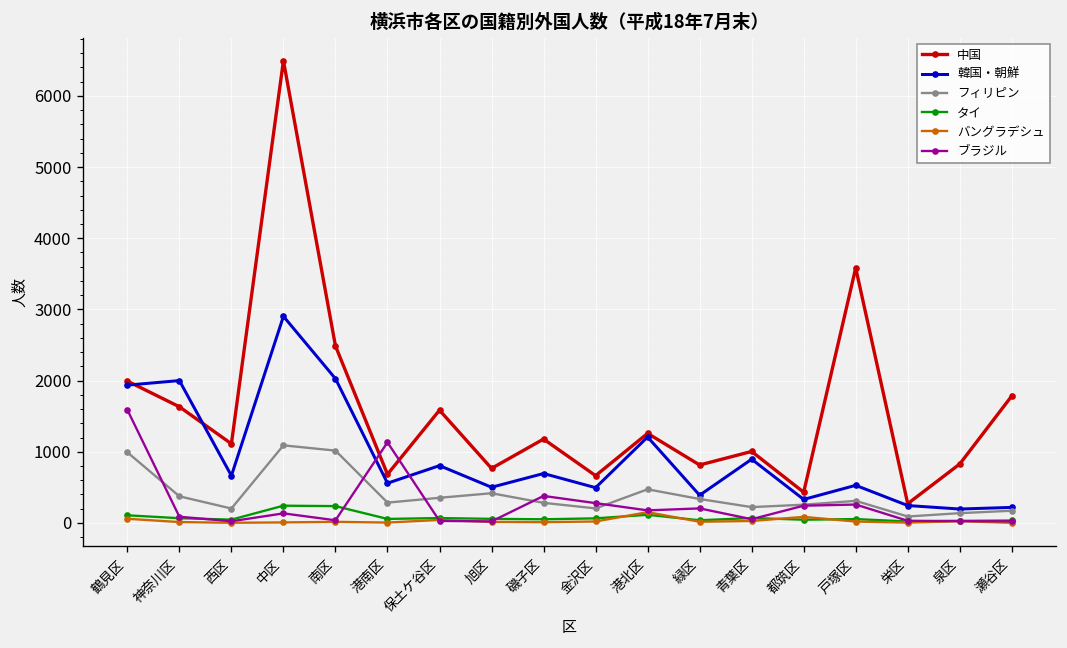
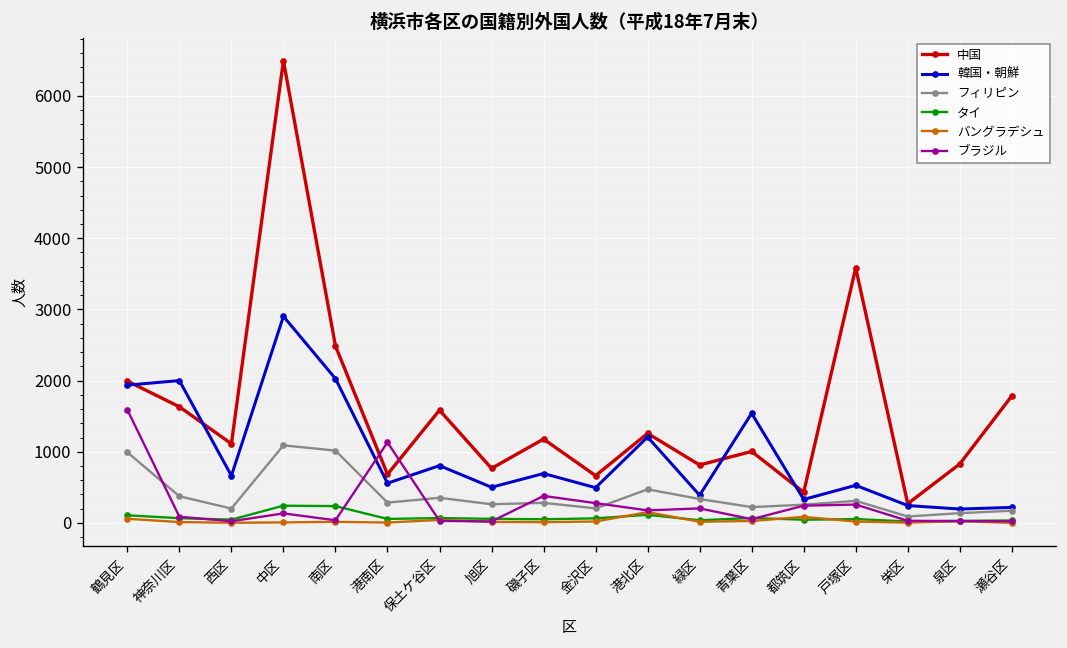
  {
    "中国": {
      "鶴見区": 2000,
      "神奈川区": 1600,
      "西区": 1100,
      "中区": 6500,
      "南区": 2500,
      "港南区": 700,
      "保土ケ谷区": 1600,
      "旭区": 800,
      "磯子区": 1200,
      "金沢区": 700,
      "港北区": 1300,
      "緑区": 800,
      "青葉区": 1000,
      "都筑区": 400,
      "戸塚区": 3600,
      "泉区": 800,
      "瀬谷区": 1800
    },
    "韓国・朝鮮": {
      "鶴見区": 1900,
      "神奈川区": 2000,
      "西区": 700,
      "中区": 2900,
      "南区": 2000,
      "港南区": 600,
      "保土ケ谷区": 800,
      "旭区": 500,
      "磯子区": 700,
      "金沢区": 500,
      "港北区": 1200,
      "緑区": 400,
-     "青葉区": 900,
+     "青葉区": 1500,
      "都筑区": 300,
      "戸塚区": 500,
      "泉区": 200,
      "瀬谷区": 200
    },
    "フィリピン": {
      "鶴見区": 1000,
      "神奈川区": 400,
      "西区": 200,
      "中区": 1100,
      "南区": 1000,
      "港南区": 300,
      "保土ケ谷区": 400,
-     "旭区": 400,
+     "旭区": 300,
      "磯子区": 300,
      "金沢区": 200,
      "港北区": 500,
      "緑区": 300,
      "青葉区": 200,
      "戸塚区": 300,
      "栄区": 100,
      "泉区": 100,
      "瀬谷区": 200
    },
    "タイ": {
      "鶴見区": 100,
      "中区": 200,
      "南区": 200,
      "港南区": 100,
      "金沢区": 100
    },
    "バングラデシュ": {
      "鶴見区": 100,
      "神奈川区": 0,
      "中区": 0,
      "港南区": 0,
      "金沢区": 0
    },
    "ブラジル": {
      "鶴見区": 1600,
      "中区": 100,
      "港南区": 1100,
      "磯子区": 400,
      "金沢区": 300,
      "緑区": 200,
      "戸塚区": 300
    }
  }
